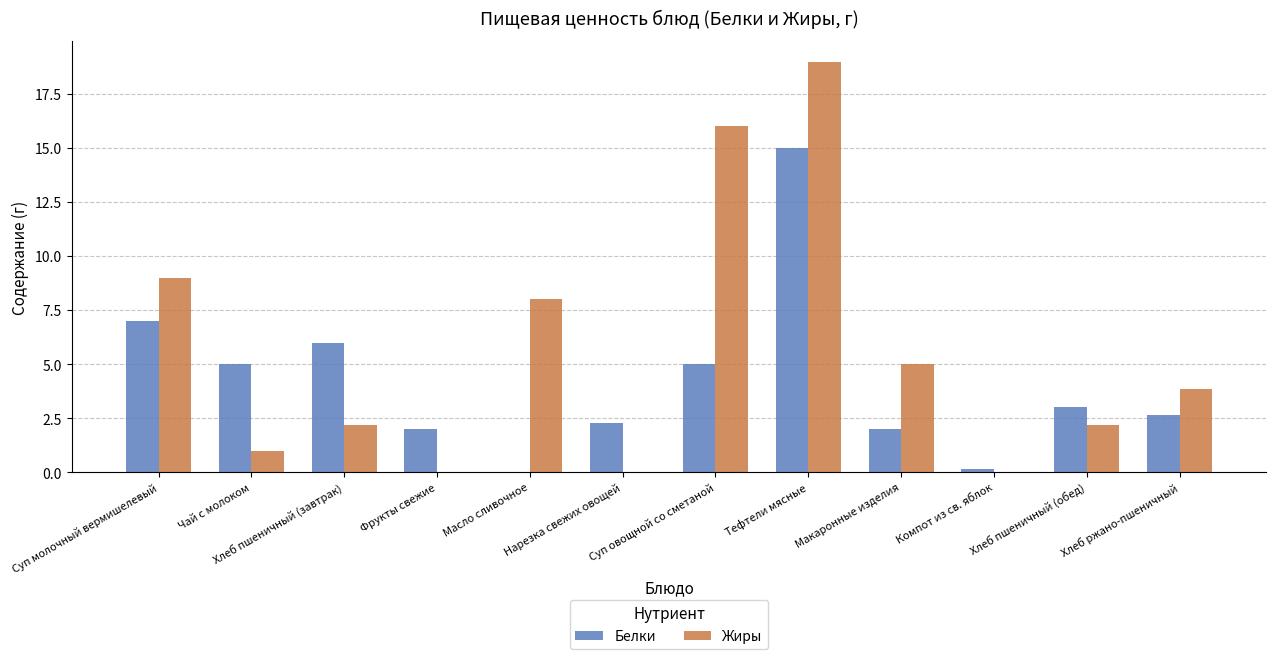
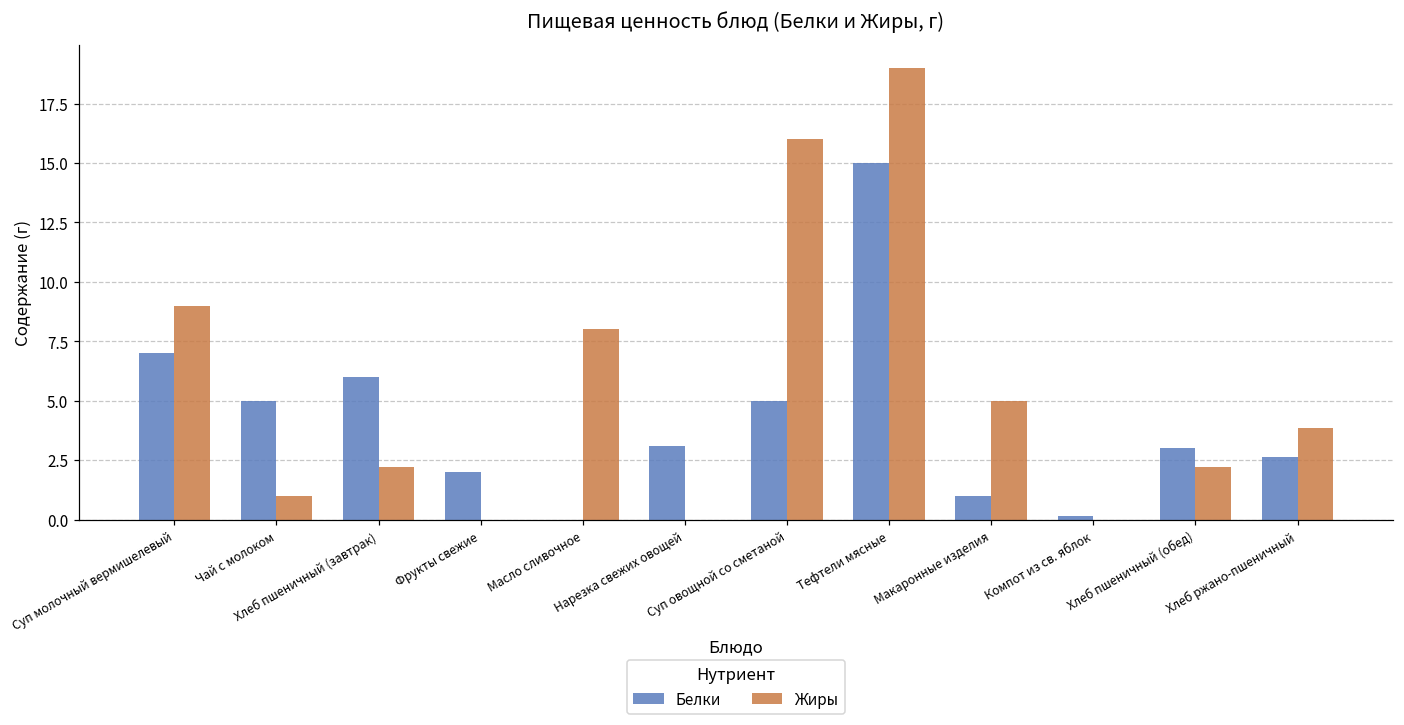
  {
    "Белки": {
      "Суп молочный вермишелевый": 7.0,
      "Чай с молоком": 5.0,
      "Хлеб пшеничный (завтрак)": 6.0,
      "Фрукты свежие": 2.0,
      "Масло сливочное": 0.0,
-     "Нарезка свежих овощей": 2.3,
+     "Нарезка свежих овощей": 3.1,
      "Суп овощной со сметаной": 5.0,
      "Тефтели мясные": 15.0,
-     "Макаронные изделия": 2,
+     "Макаронные изделия": 1,
      "Компот из св. яблок": 0.2,
      "Хлеб пшеничный (обед)": 3.0,
      "Хлеб ржано-пшеничный": 2.6
    },
    "Жиры": {
      "Суп молочный вермишелевый": 9.0,
      "Чай с молоком": 1.0,
      "Хлеб пшеничный (завтрак)": 2.2,
      "Фрукты свежие": 0.0,
      "Масло сливочное": 8.0,
      "Нарезка свежих овощей": 0.0,
      "Суп овощной со сметаной": 16.0,
      "Тефтели мясные": 19.0,
      "Макаронные изделия": 5.0,
      "Компот из св. яблок": 0.0,
      "Хлеб пшеничный (обед)": 2.2,
      "Хлеб ржано-пшеничный": 3.9
    }
  }
